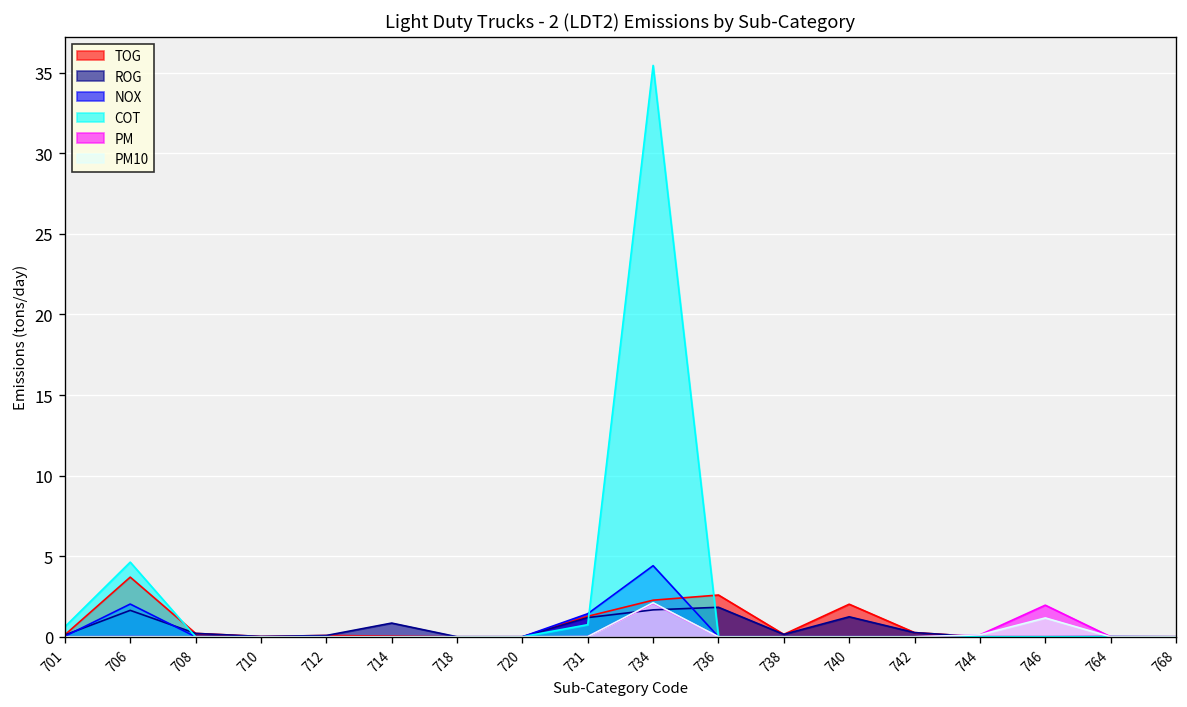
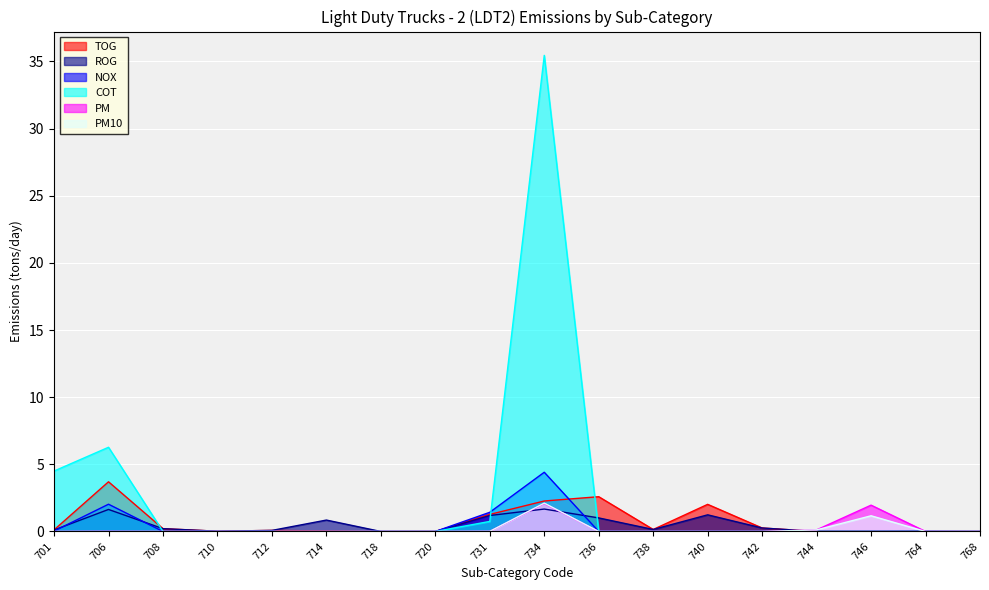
  {
    "TOG": {
      "706": 3.7,
      "736": 2.6,
      "740": 2.0
    },
    "ROG": {
      "706": 1.6,
      "714": 0.9,
      "734": 1.7,
-     "736": 1.8,
+     "736": 1.0,
      "740": 1.2
    },
    "NOX": {
      "706": 2.0,
      "734": 4.4
    },
    "COT": {
-     "701": 0.6,
-     "706": 4.6,
+     "701": 4.5,
+     "706": 6.3,
      "731": 0.8,
      "734": 35.5
    },
    "PM": {
      "746": 2.0
    },
    "PM10": {
      "746": 1.2
    }
  }
